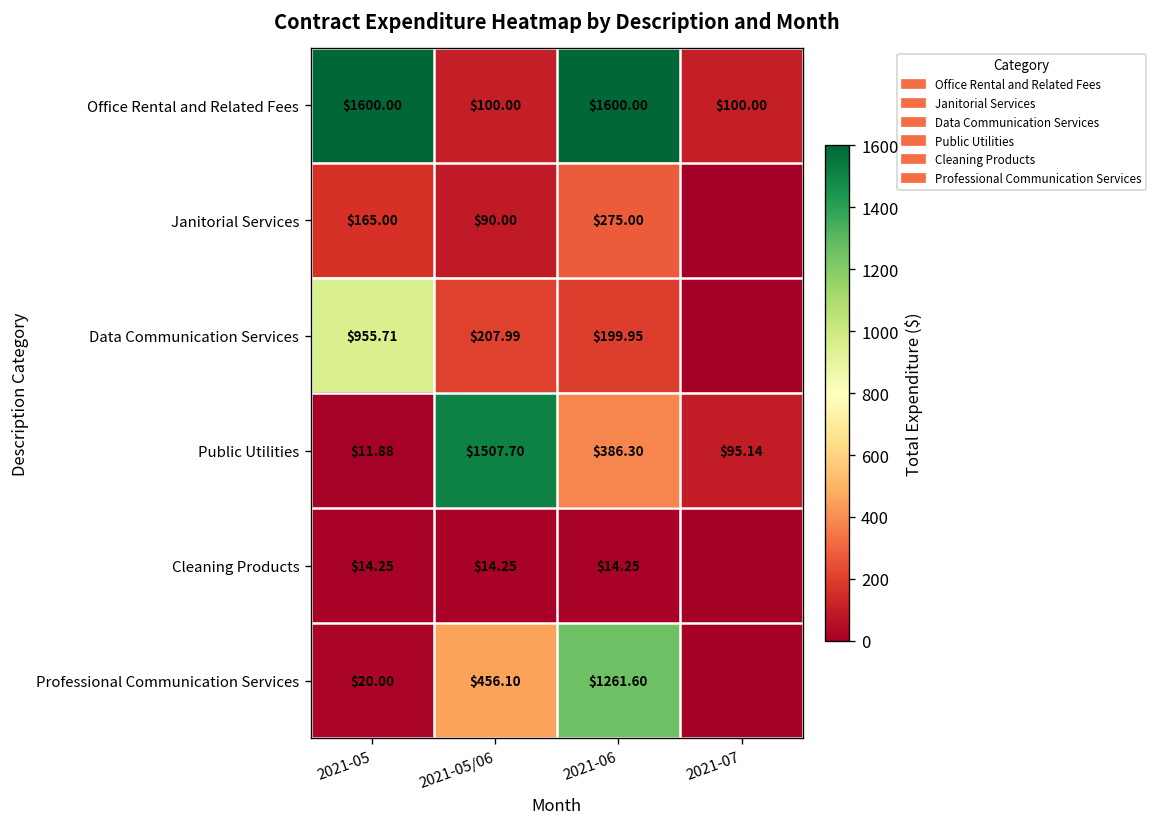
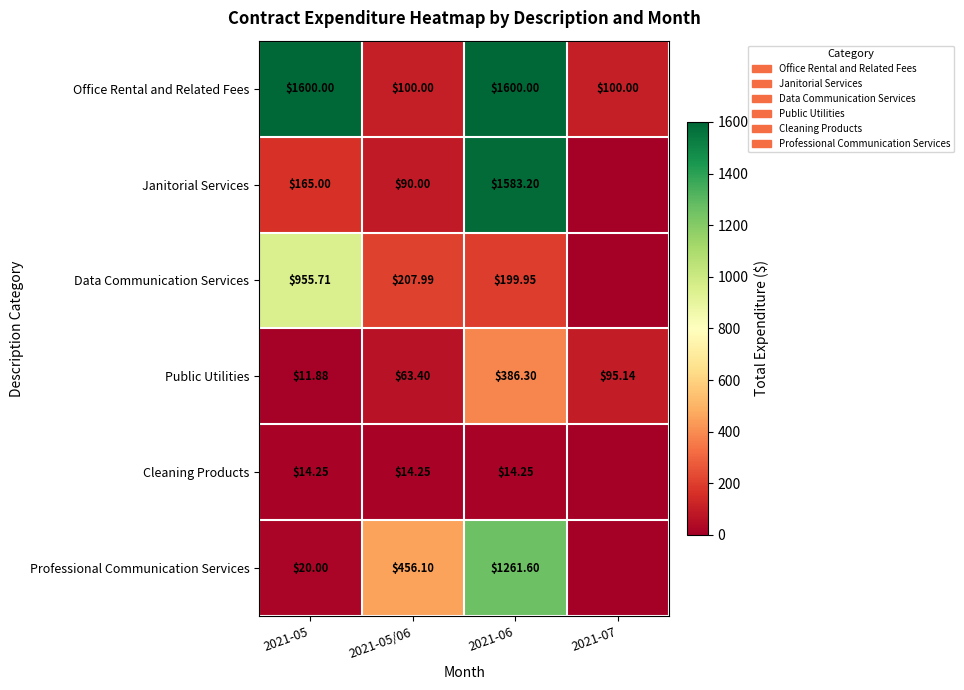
  {
    "Office Rental and Related Fees": {
      "2021-05": "$1600.00",
      "2021-05/06": "$100.00",
      "2021-06": "$1600.00",
      "2021-07": "$100.00"
    },
    "Janitorial Services": {
      "2021-05": "$165.00",
      "2021-05/06": "$90.00",
-     "2021-06": "$275.00"
+     "2021-06": "$1583.20"
    },
    "Data Communication Services": {
      "2021-05": "$955.71",
      "2021-05/06": "$207.99",
      "2021-06": "$199.95"
    },
    "Public Utilities": {
      "2021-05": "$11.88",
-     "2021-05/06": "$1507.70",
+     "2021-05/06": "$63.40",
      "2021-06": "$386.30",
      "2021-07": "$95.14"
    },
    "Cleaning Products": {
      "2021-05": "$14.25",
      "2021-05/06": "$14.25",
      "2021-06": "$14.25"
    },
    "Professional Communication Services": {
      "2021-05": "$20.00",
      "2021-05/06": "$456.10",
      "2021-06": "$1261.60"
    }
  }
